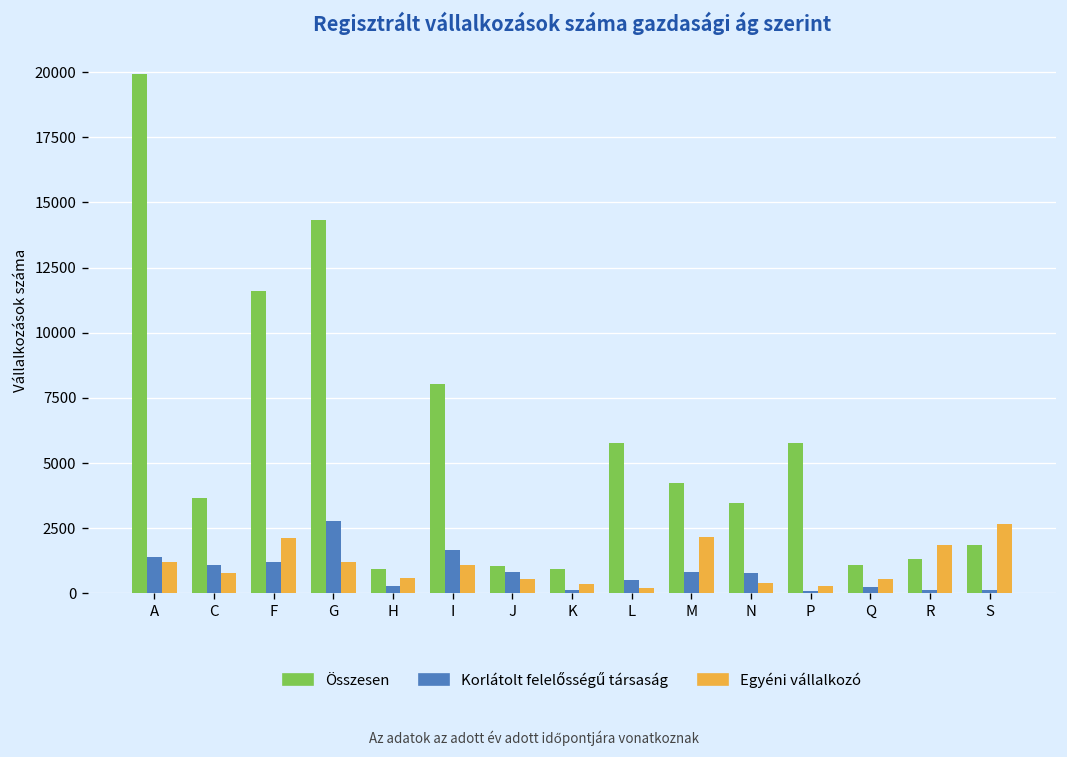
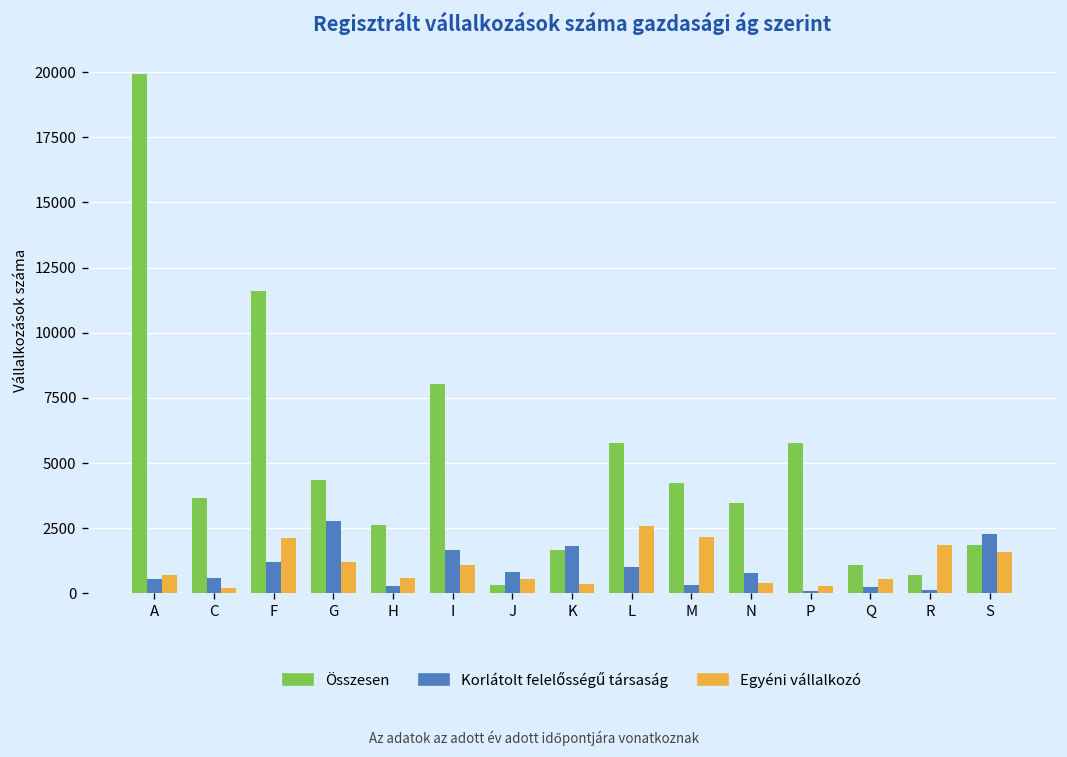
  {
    "Összesen": {
      "A": 19900,
      "C": 3600,
      "F": 11600,
-     "G": 14300,
-     "H": 900,
+     "G": 4300,
+     "H": 2600,
      "I": 8000,
-     "J": 1000,
-     "K": 900,
+     "J": 300,
+     "K": 1600,
      "L": 5700,
      "M": 4200,
      "N": 3500,
      "P": 5800,
      "Q": 1100,
-     "R": 1300,
+     "R": 700,
      "S": 1800
    },
    "Korlátolt felelősségű társaság": {
-     "A": 1400,
-     "C": 1100,
+     "A": 500,
+     "C": 600,
      "F": 1200,
      "G": 2800,
      "H": 300,
      "I": 1600,
      "J": 800,
-     "K": 100,
-     "L": 500,
-     "M": 800,
+     "K": 1800,
+     "L": 1000,
+     "M": 300,
      "N": 800,
      "Q": 200,
      "R": 100,
-     "S": 100
+     "S": 2300
    },
    "Egyéni vállalkozó": {
-     "A": 1200,
-     "C": 800,
+     "A": 700,
+     "C": 200,
      "F": 2100,
      "G": 1200,
      "H": 600,
      "I": 1100,
      "J": 600,
      "K": 300,
-     "L": 200,
+     "L": 2600,
      "M": 2100,
      "N": 400,
      "P": 300,
      "Q": 500,
      "R": 1800,
-     "S": 2700
+     "S": 1600
    }
  }
